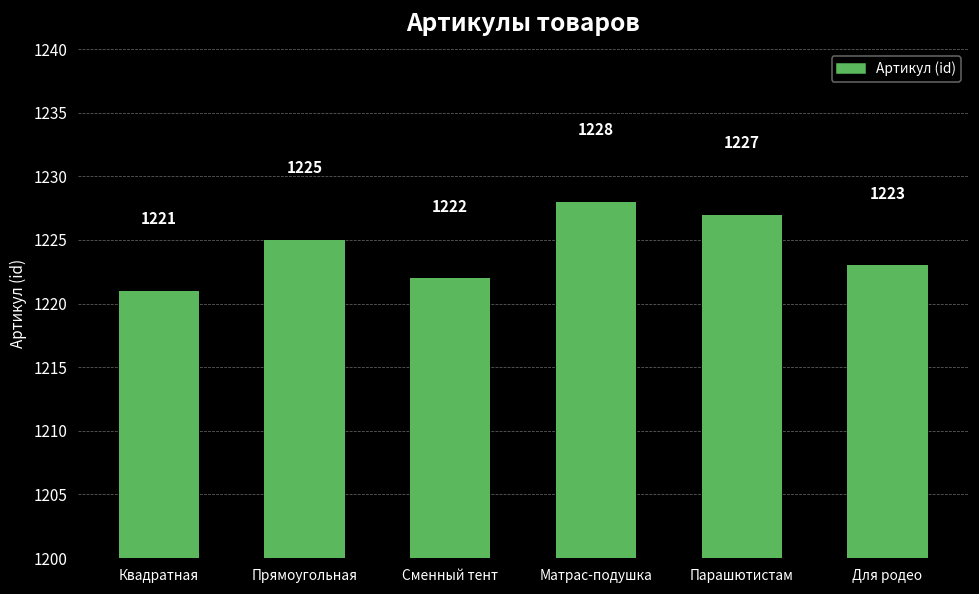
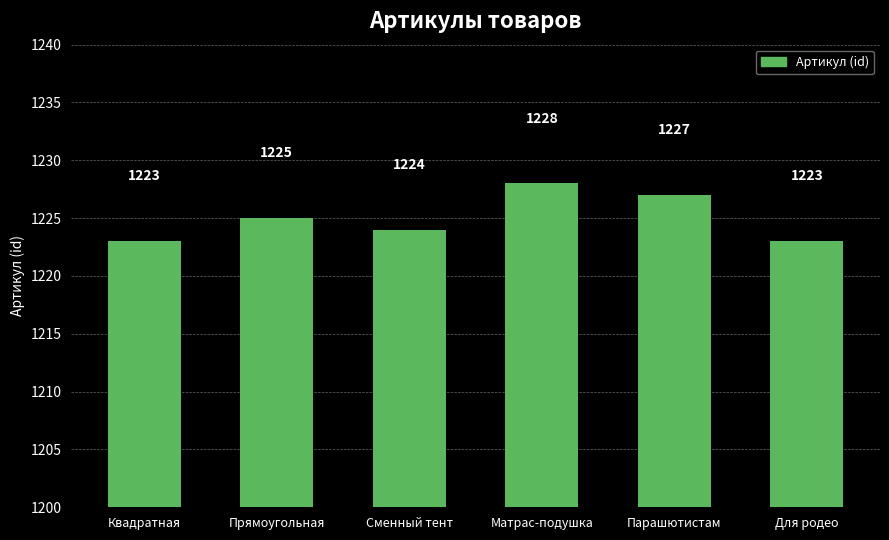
  {
-   "Квадратная": 1221,
-   "Сменный тент": 1222
+   "Квадратная": 1223,
+   "Сменный тент": 1224
  }
